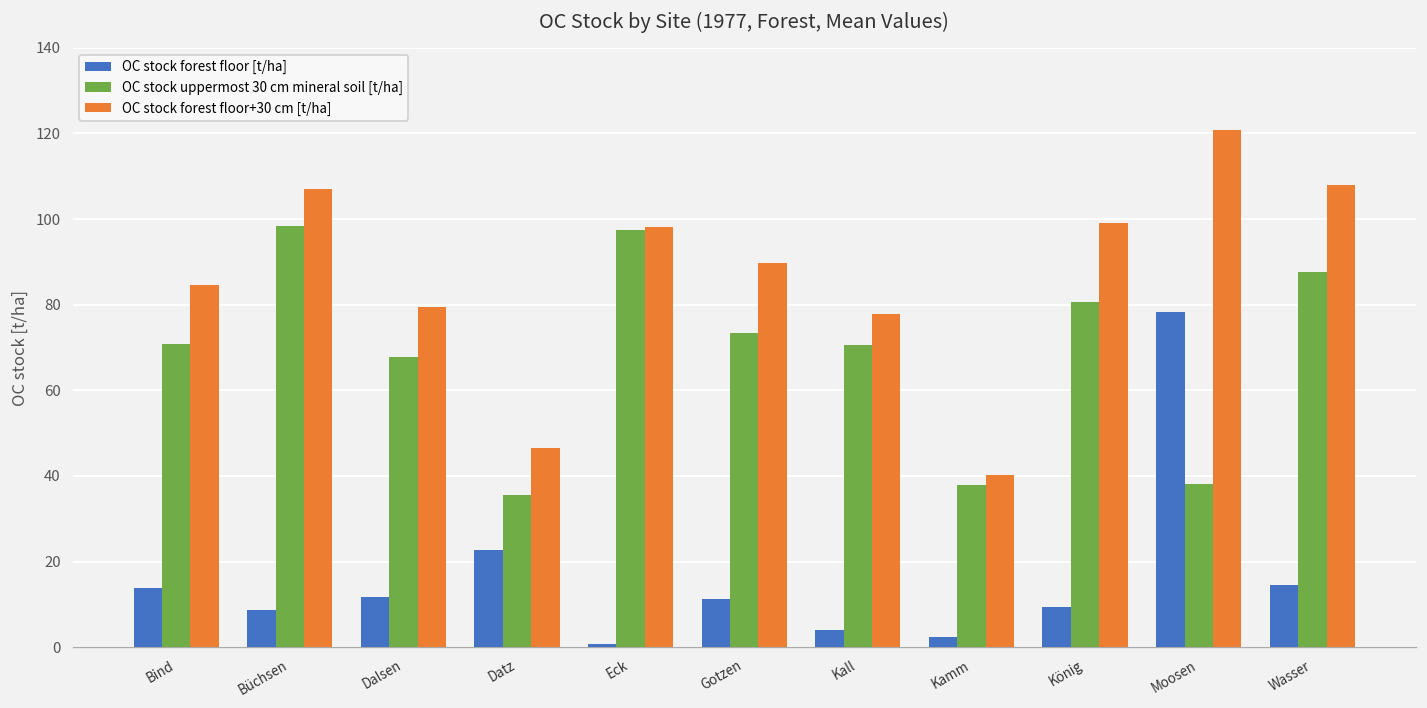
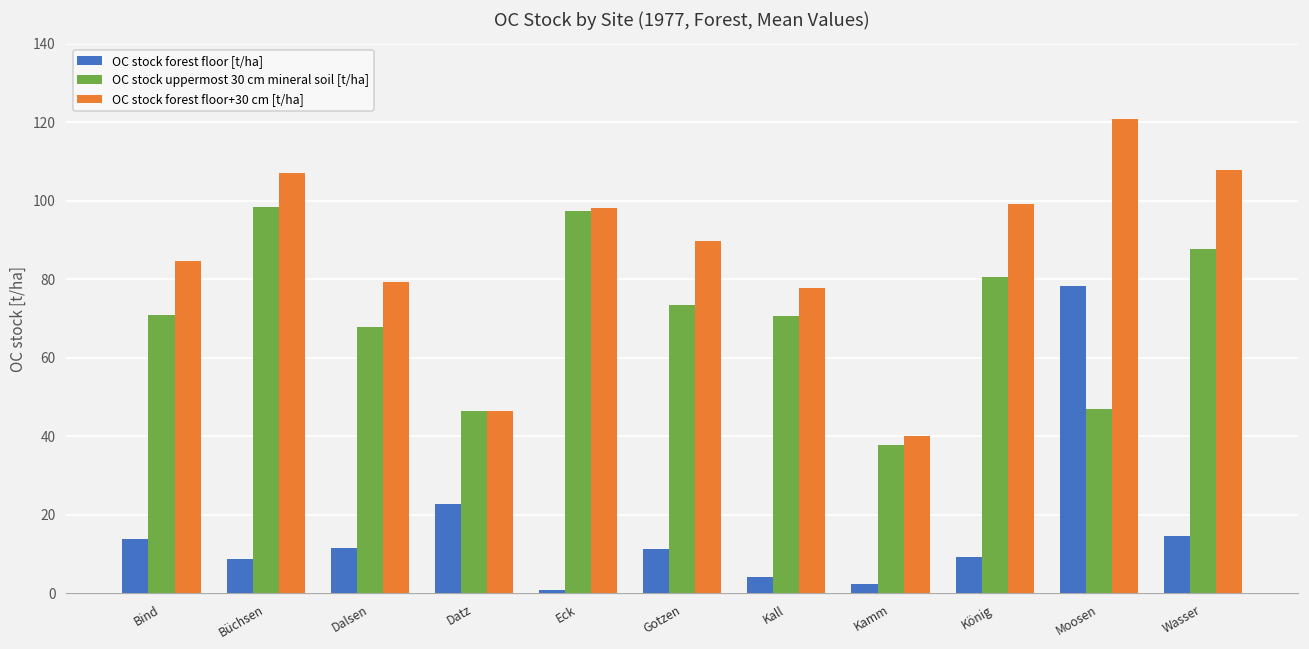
  {
    "OC stock forest floor [t/ha]": {
      "Bind": 14,
      "Büchsen": 9,
      "Dalsen": 12,
      "Datz": 23,
      "Eck": 1,
      "Gotzen": 11,
      "Kall": 4,
      "Kamm": 2,
      "König": 9,
      "Moosen": 78,
      "Wasser": 14
    },
    "OC stock uppermost 30 cm mineral soil [t/ha]": {
      "Bind": 71,
      "Büchsen": 98,
      "Dalsen": 68,
-     "Datz": 36,
+     "Datz": 46,
      "Eck": 97,
      "Gotzen": 73,
      "Kall": 71,
      "Kamm": 38,
      "König": 81,
-     "Moosen": 38,
+     "Moosen": 47,
      "Wasser": 88
    },
    "OC stock forest floor+30 cm [t/ha]": {
      "Bind": 85,
      "Büchsen": 107,
      "Dalsen": 79,
      "Datz": 46,
      "Eck": 98,
      "Gotzen": 90,
      "Kall": 78,
      "Kamm": 40,
      "König": 99,
      "Moosen": 121,
      "Wasser": 108
    }
  }
